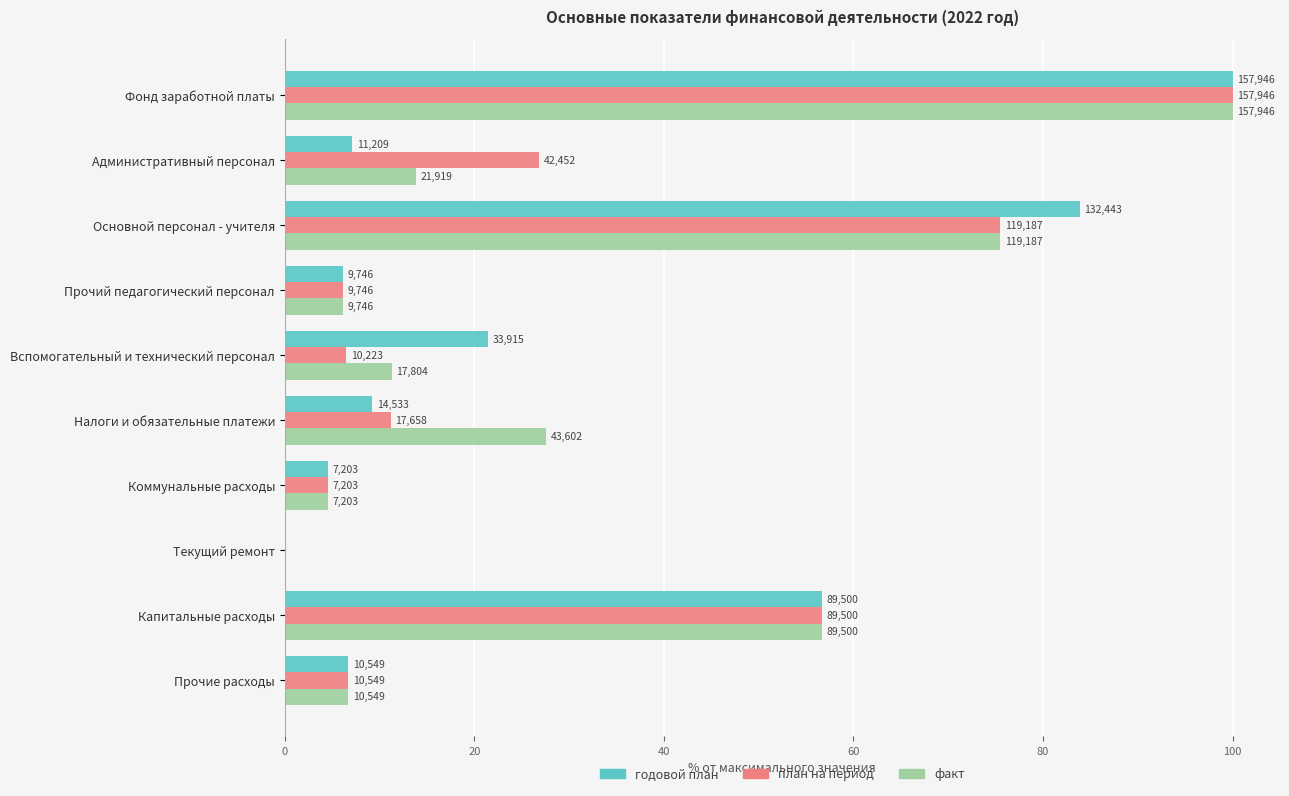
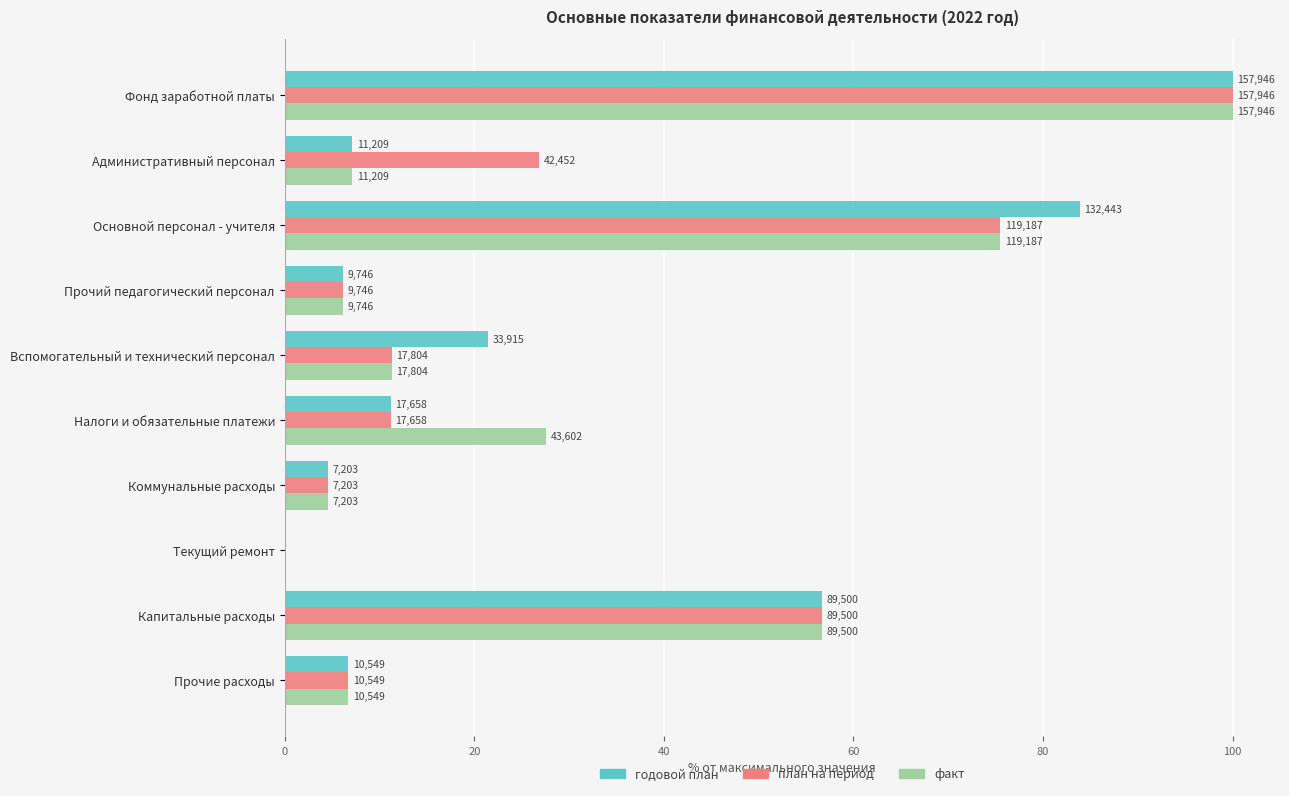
  {
    "годовой план": {
-     "Налоги и обязательные платежи": "14,533"
+     "Налоги и обязательные платежи": "17,658"
    },
    "план на период": {
-     "Вспомогательный и технический персонал": "10,223"
+     "Вспомогательный и технический персонал": "17,804"
    },
    "факт": {
-     "Административный персонал": "21,919"
+     "Административный персонал": "11,209"
    }
  }
